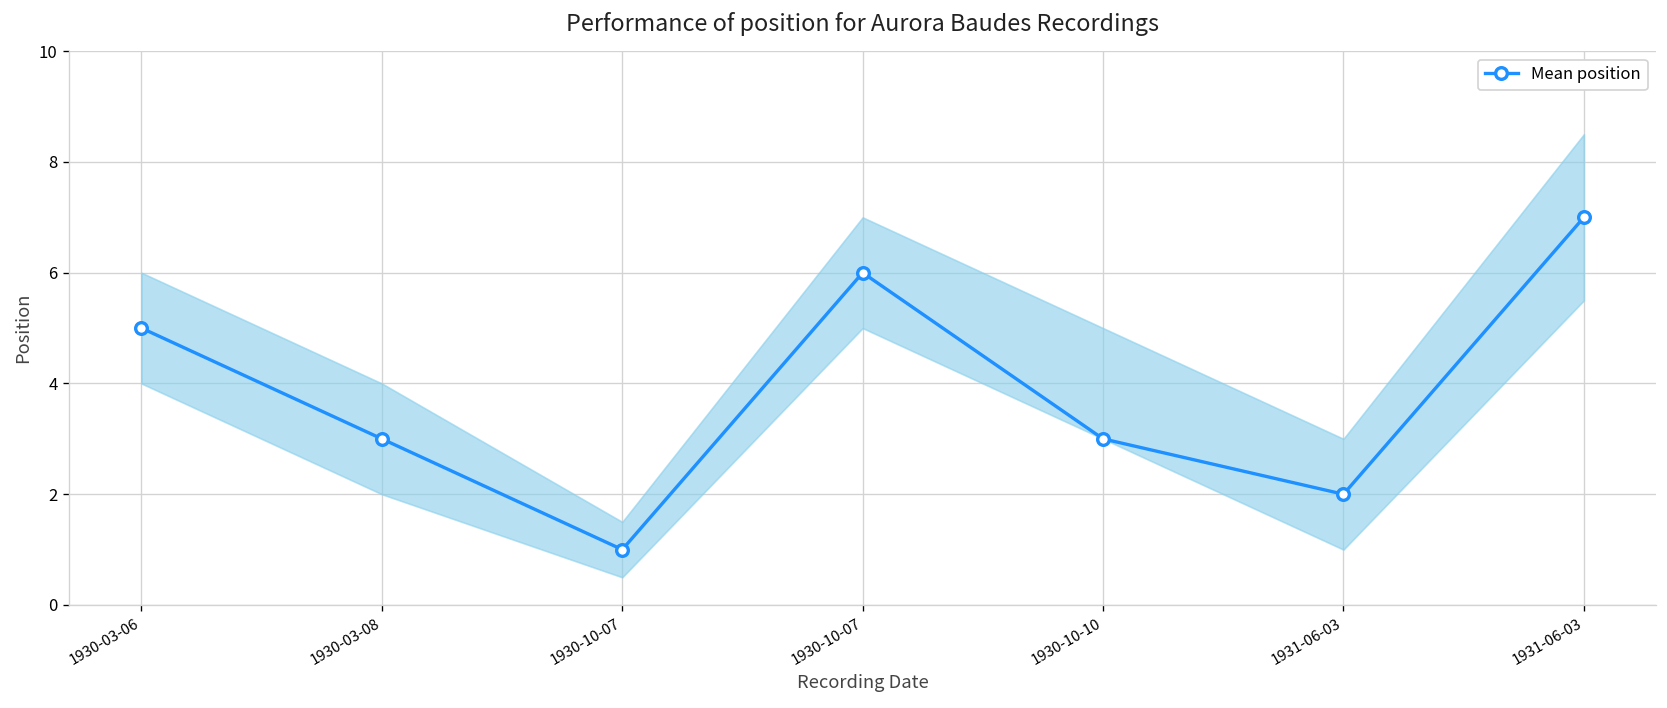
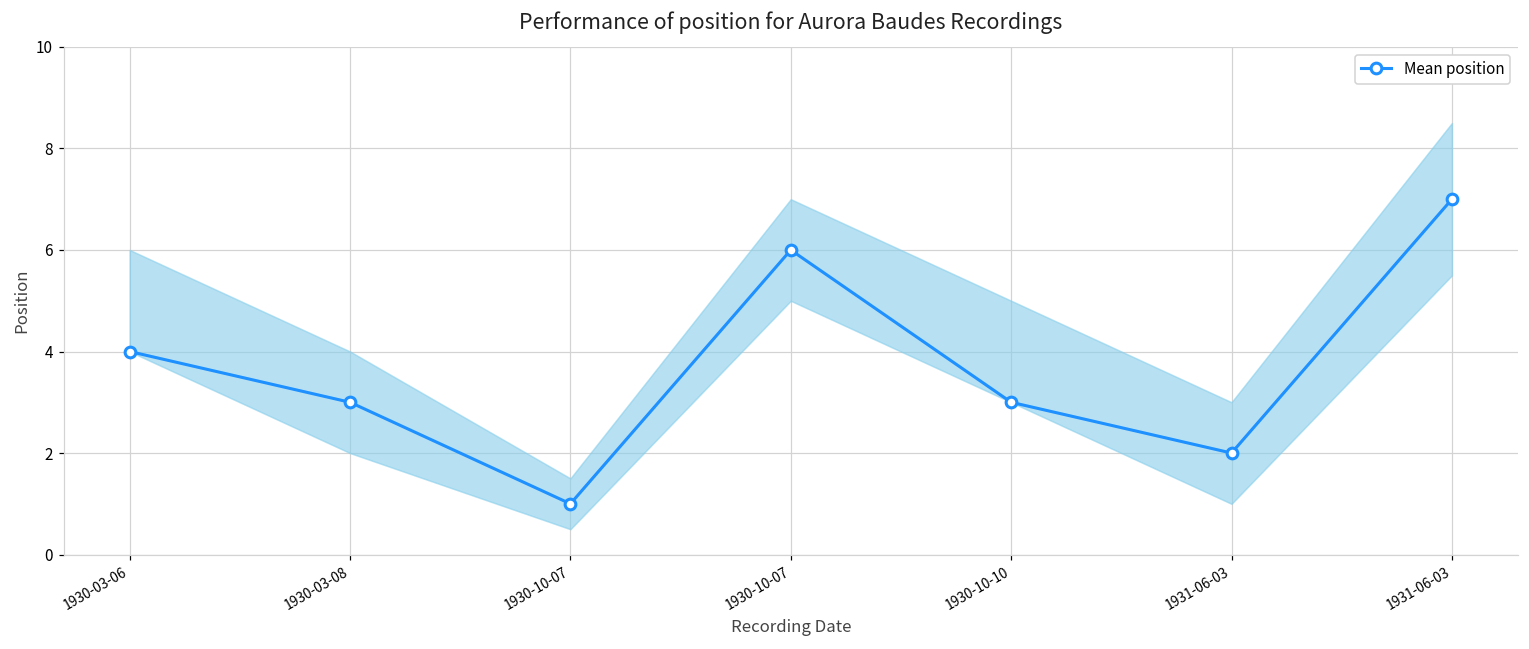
  {
    "Mean position": {
-     "1930-03-06": 5,
+     "1930-03-06": 4,
      "1930-03-08": 3,
      "1930-10-10": 3
    }
  }
